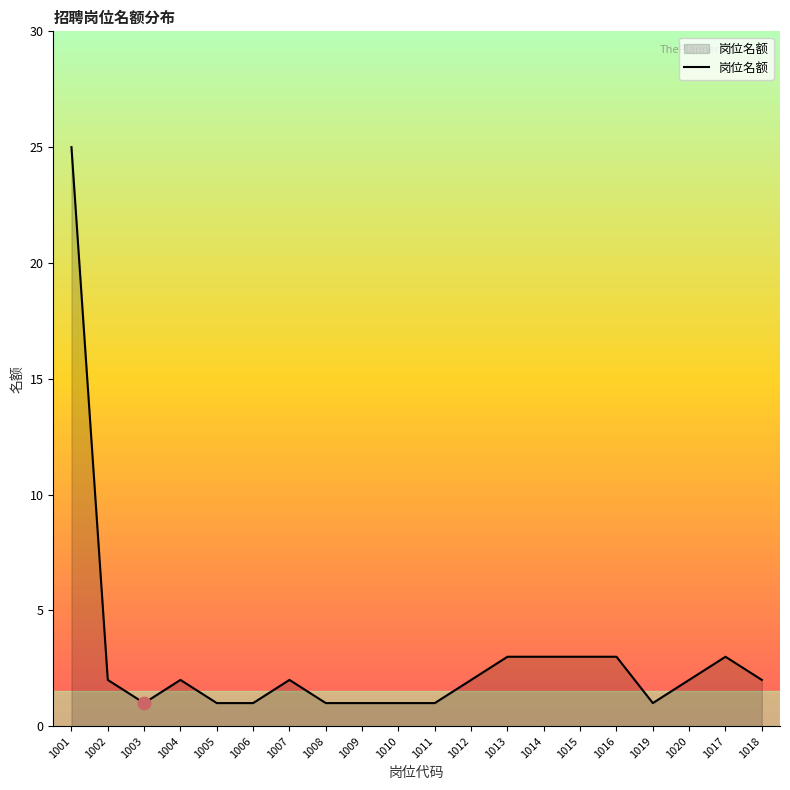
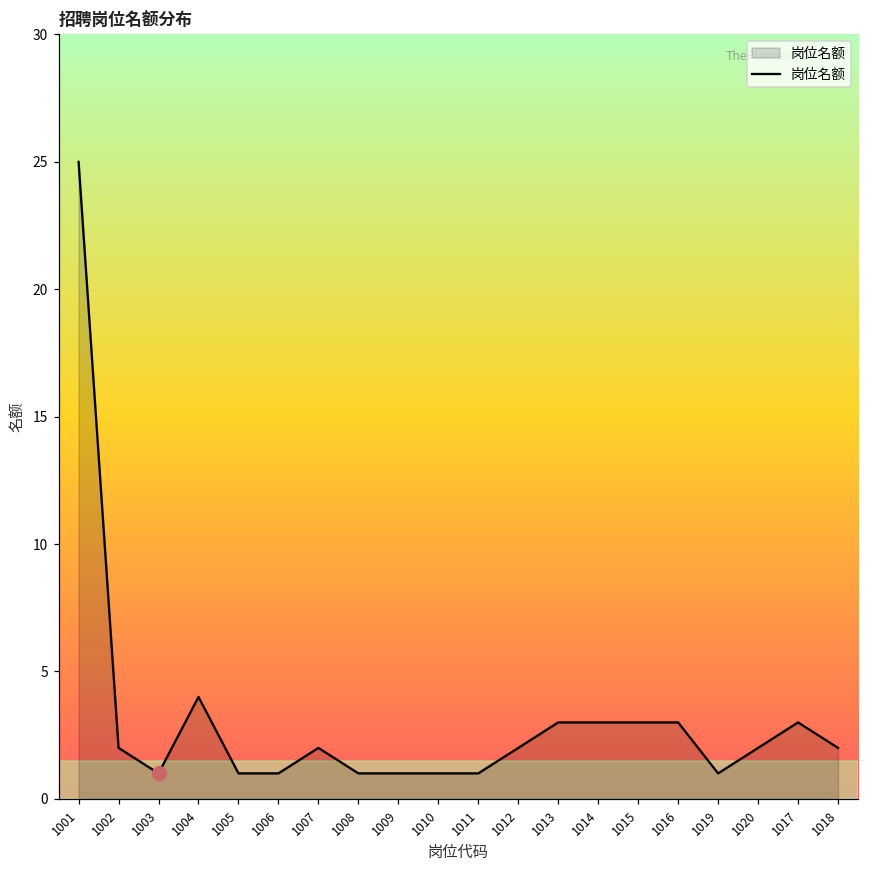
  {
    "岗位名额": {
      "1001": 25,
      "1002": 2,
-     "1004": 2,
+     "1004": 4,
      "1007": 2,
      "1012": 2,
      "1013": 3,
      "1014": 3,
      "1015": 3,
      "1016": 3,
      "1020": 2,
      "1017": 3,
      "1018": 2
    }
  }
